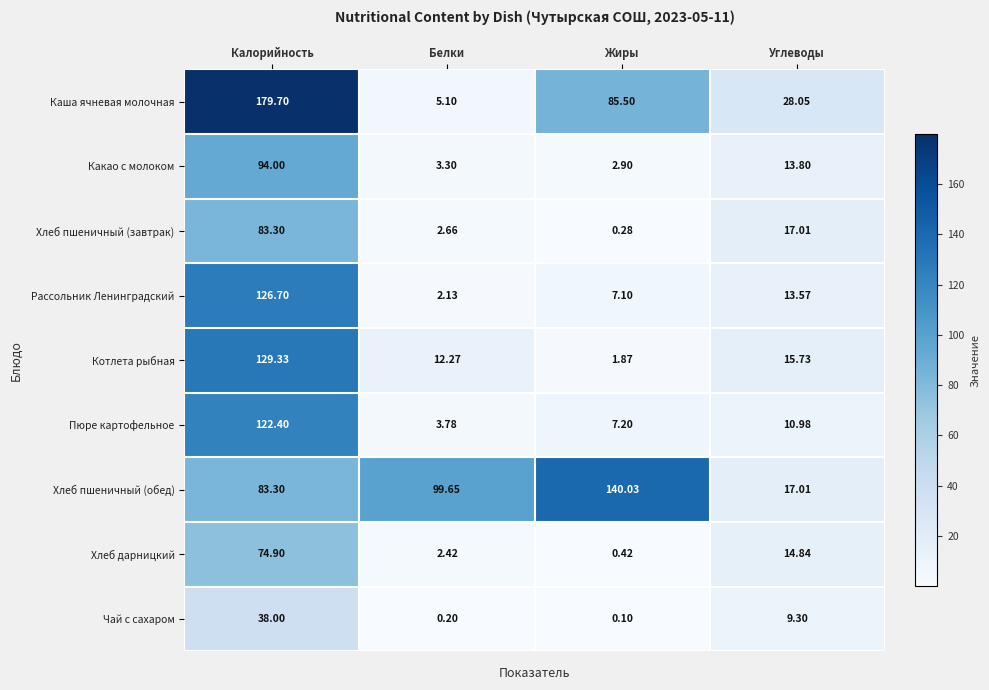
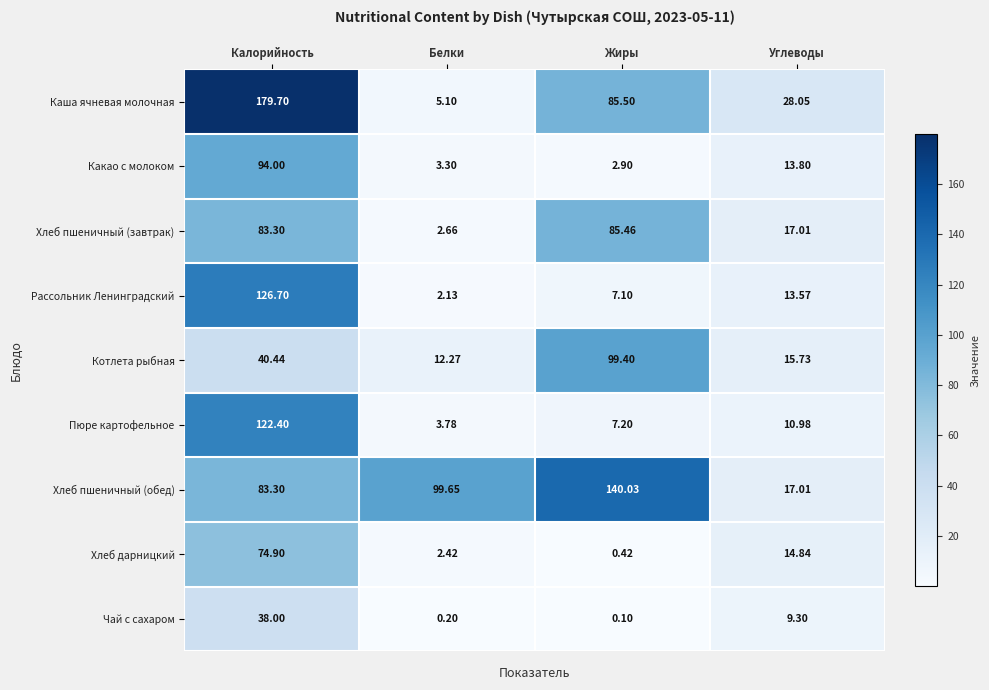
  {
    "Каша ячневая молочная": {
      "Калорийность": 179.70,
      "Белки": 5.10,
      "Жиры": 85.50,
      "Углеводы": 28.05
    },
    "Какао с молоком": {
      "Калорийность": 94.00,
      "Белки": 3.30,
      "Жиры": 2.90,
      "Углеводы": 13.80
    },
    "Хлеб пшеничный (завтрак)": {
      "Калорийность": 83.30,
      "Белки": 2.66,
-     "Жиры": 0.28,
+     "Жиры": 85.46,
      "Углеводы": 17.01
    },
    "Рассольник Ленинградский": {
      "Калорийность": 126.70,
      "Белки": 2.13,
      "Жиры": 7.10,
      "Углеводы": 13.57
    },
    "Котлета рыбная": {
-     "Калорийность": 129.33,
+     "Калорийность": 40.44,
      "Белки": 12.27,
-     "Жиры": 1.87,
+     "Жиры": 99.40,
      "Углеводы": 15.73
    },
    "Пюре картофельное": {
      "Калорийность": 122.40,
      "Белки": 3.78,
      "Жиры": 7.20,
      "Углеводы": 10.98
    },
    "Хлеб пшеничный (обед)": {
      "Калорийность": 83.30,
      "Белки": 99.65,
      "Жиры": 140.03,
      "Углеводы": 17.01
    },
    "Хлеб дарницкий": {
      "Калорийность": 74.90,
      "Белки": 2.42,
      "Жиры": 0.42,
      "Углеводы": 14.84
    },
    "Чай с сахаром": {
      "Калорийность": 38.00,
      "Белки": 0.20,
      "Жиры": 0.10,
      "Углеводы": 9.30
    }
  }
